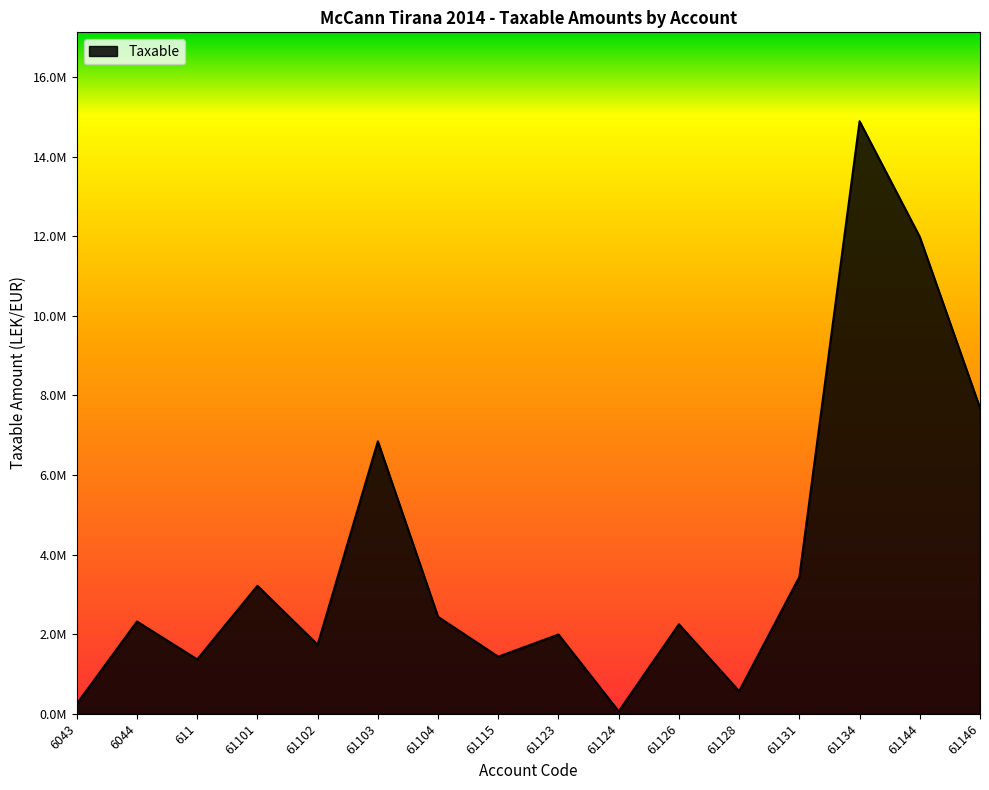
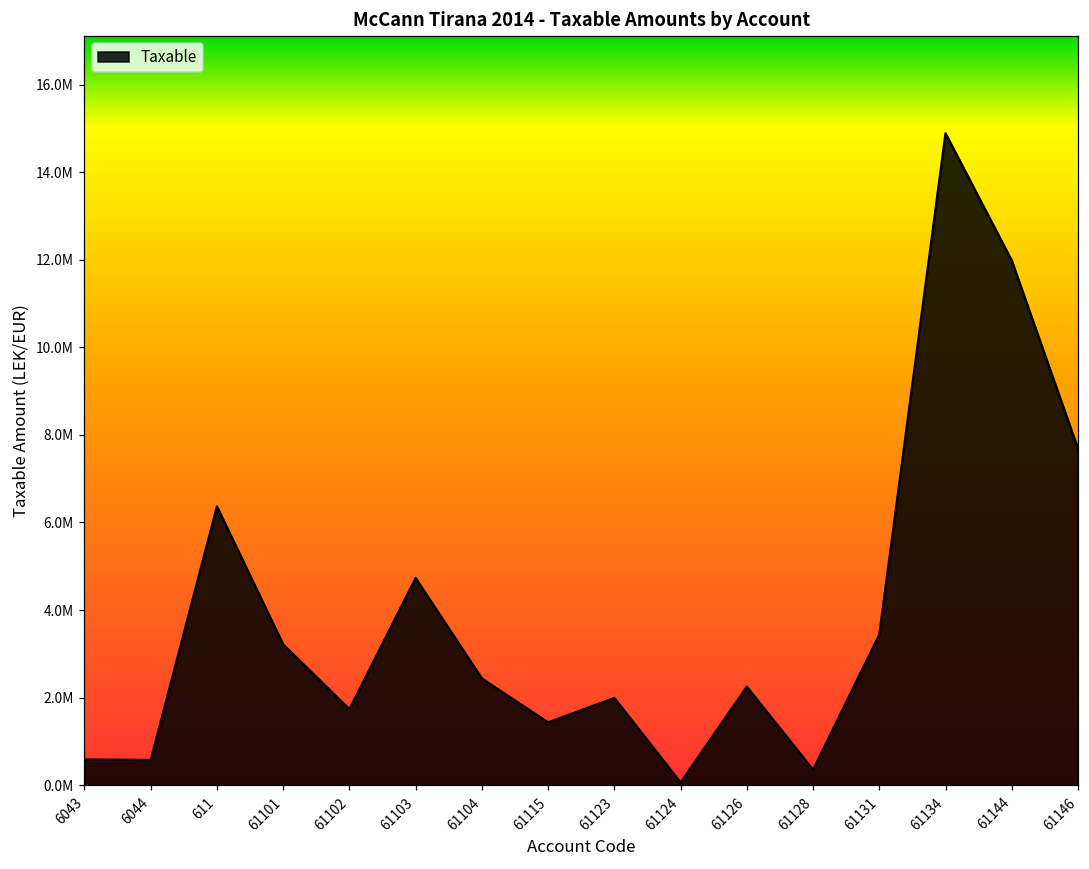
  {
-   "6043": 300000,
-   "6044": 2300000,
-   "611": 1400000,
+   "6043": 600000,
+   "6044": 600000,
+   "611": 6400000,
    "61101": 3200000,
    "61102": 1700000,
-   "61103": 6800000,
+   "61103": 4700000,
    "61104": 2400000,
    "61115": 1400000,
    "61123": 2000000,
    "61124": 100000,
    "61126": 2200000,
-   "61128": 600000,
+   "61128": 400000,
    "61131": 3400000,
    "61134": 14900000,
    "61144": 12000000,
    "61146": 7700000
  }
